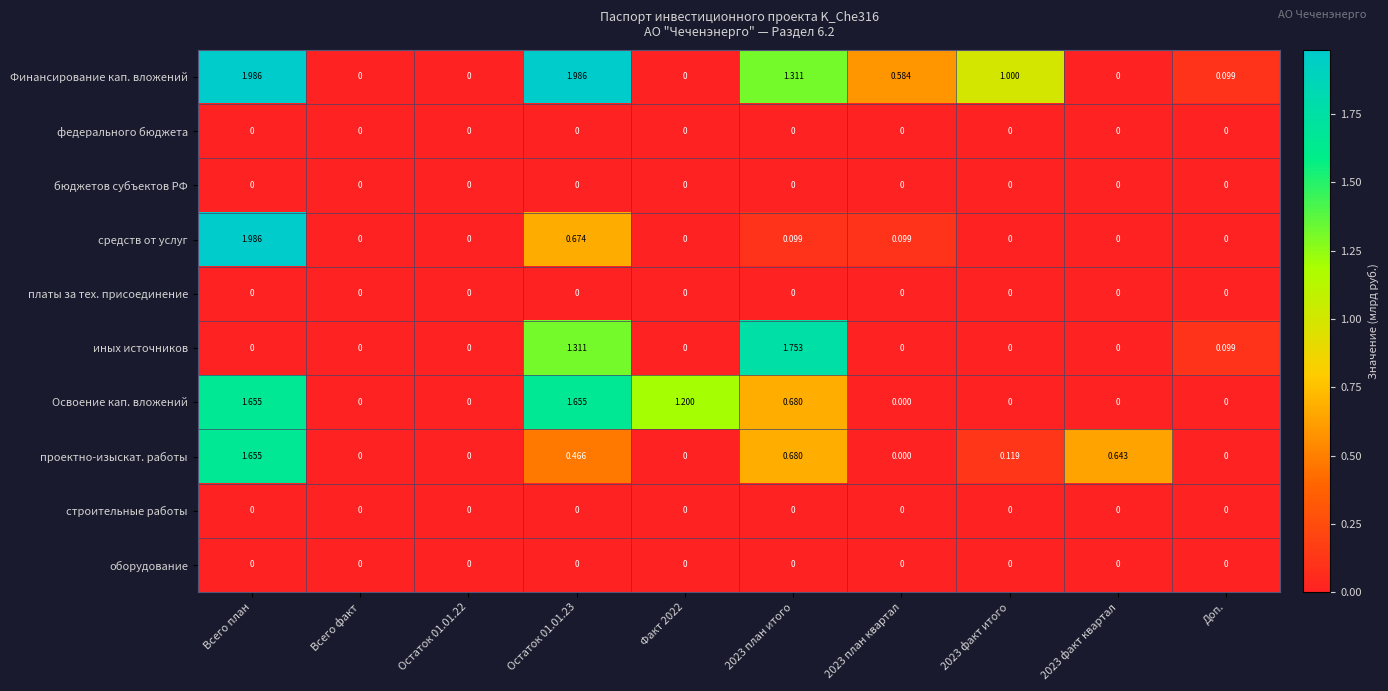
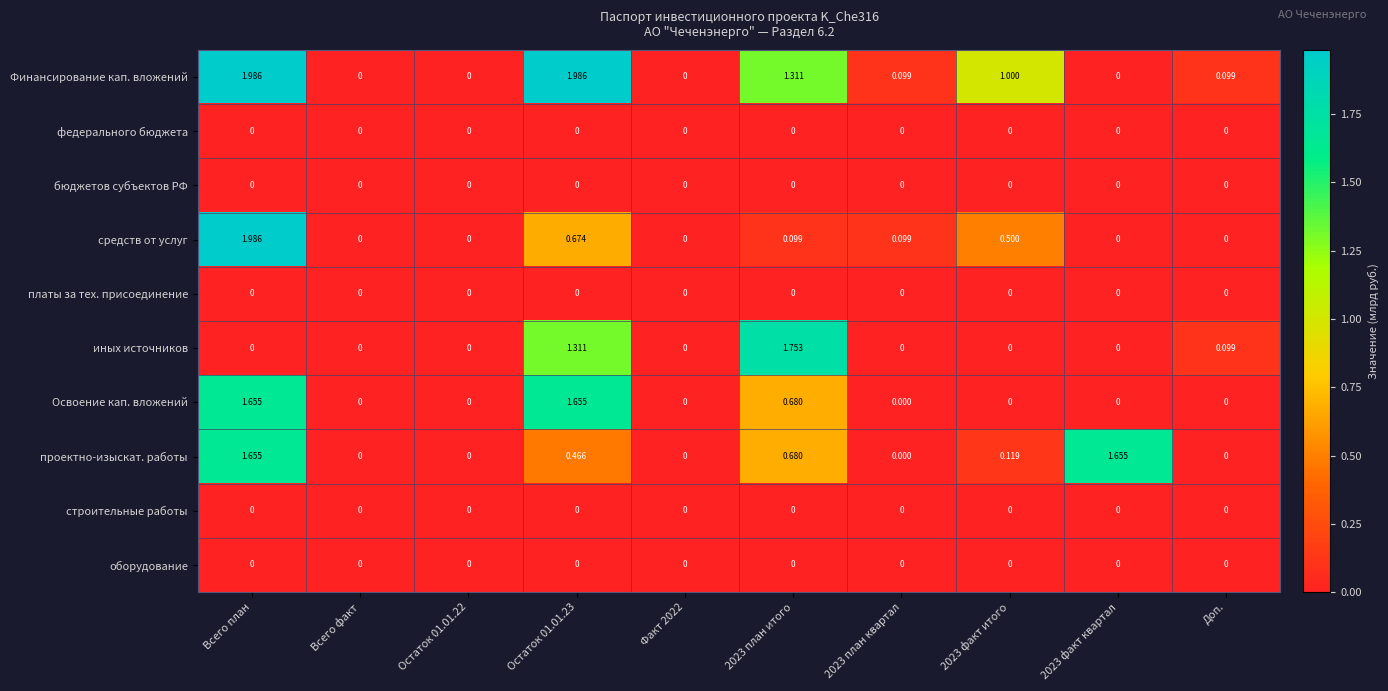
  {
    "Финансирование кап. вложений": {
      "Всего план": 1.986,
      "Всего факт": 0,
      "Остаток 01.01.22": 0,
      "Остаток 01.01.23": 1.986,
      "Факт 2022": 0,
      "2023 план итого": 1.311,
-     "2023 план квартал": 0.584,
+     "2023 план квартал": 0.099,
      "2023 факт итого": 1.000,
      "2023 факт квартал": 0,
      "Доп.": 0.099
    },
    "федерального бюджета": {
      "Всего план": 0,
      "Всего факт": 0,
      "Остаток 01.01.22": 0,
      "Остаток 01.01.23": 0,
      "Факт 2022": 0,
      "2023 план итого": 0,
      "2023 план квартал": 0,
      "2023 факт итого": 0,
      "2023 факт квартал": 0,
      "Доп.": 0
    },
    "бюджетов субъектов РФ": {
      "Всего план": 0,
      "Всего факт": 0,
      "Остаток 01.01.22": 0,
      "Остаток 01.01.23": 0,
      "Факт 2022": 0,
      "2023 план итого": 0,
      "2023 план квартал": 0,
      "2023 факт итого": 0,
      "2023 факт квартал": 0,
      "Доп.": 0
    },
    "средств от услуг": {
      "Всего план": 1.986,
      "Всего факт": 0,
      "Остаток 01.01.22": 0,
      "Остаток 01.01.23": 0.674,
      "Факт 2022": 0,
      "2023 план итого": 0.099,
      "2023 план квартал": 0.099,
-     "2023 факт итого": 0,
+     "2023 факт итого": 0.500,
      "2023 факт квартал": 0,
      "Доп.": 0
    },
    "платы за тех. присоединение": {
      "Всего план": 0,
      "Всего факт": 0,
      "Остаток 01.01.22": 0,
      "Остаток 01.01.23": 0,
      "Факт 2022": 0,
      "2023 план итого": 0,
      "2023 план квартал": 0,
      "2023 факт итого": 0,
      "2023 факт квартал": 0,
      "Доп.": 0
    },
    "иных источников": {
      "Всего план": 0,
      "Всего факт": 0,
      "Остаток 01.01.22": 0,
      "Остаток 01.01.23": 1.311,
      "Факт 2022": 0,
      "2023 план итого": 1.753,
      "2023 план квартал": 0,
      "2023 факт итого": 0,
      "2023 факт квартал": 0,
      "Доп.": 0.099
    },
    "Освоение кап. вложений": {
      "Всего план": 1.655,
      "Всего факт": 0,
      "Остаток 01.01.22": 0,
      "Остаток 01.01.23": 1.655,
-     "Факт 2022": 1.200,
+     "Факт 2022": 0,
      "2023 план итого": 0.680,
      "2023 план квартал": 0.000,
      "2023 факт итого": 0,
      "2023 факт квартал": 0,
      "Доп.": 0
    },
    "проектно-изыскат. работы": {
      "Всего план": 1.655,
      "Всего факт": 0,
      "Остаток 01.01.22": 0,
      "Остаток 01.01.23": 0.466,
      "Факт 2022": 0,
      "2023 план итого": 0.680,
      "2023 план квартал": 0.000,
      "2023 факт итого": 0.119,
-     "2023 факт квартал": 0.643,
+     "2023 факт квартал": 1.655,
      "Доп.": 0
    },
    "строительные работы": {
      "Всего план": 0,
      "Всего факт": 0,
      "Остаток 01.01.22": 0,
      "Остаток 01.01.23": 0,
      "Факт 2022": 0,
      "2023 план итого": 0,
      "2023 план квартал": 0,
      "2023 факт итого": 0,
      "2023 факт квартал": 0,
      "Доп.": 0
    },
    "оборудование": {
      "Всего план": 0,
      "Всего факт": 0,
      "Остаток 01.01.22": 0,
      "Остаток 01.01.23": 0,
      "Факт 2022": 0,
      "2023 план итого": 0,
      "2023 план квартал": 0,
      "2023 факт итого": 0,
      "2023 факт квартал": 0,
      "Доп.": 0
    }
  }
